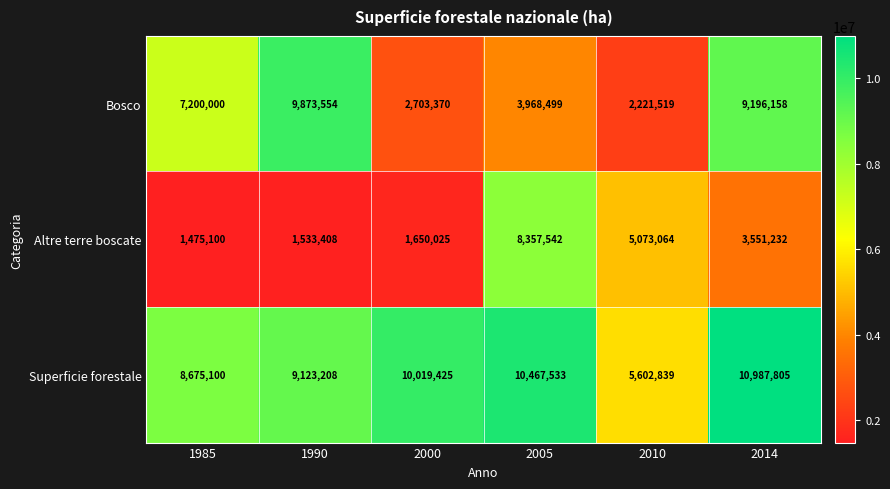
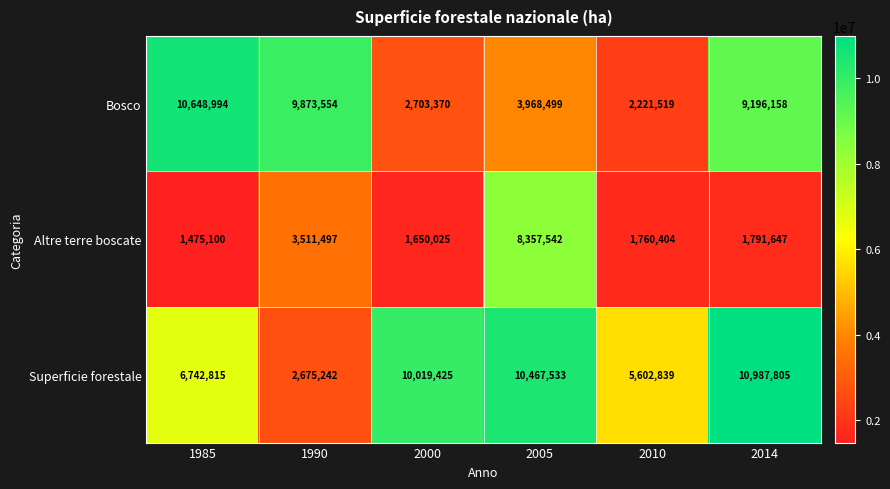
  {
    "Bosco": {
-     "1985": "7,200,000",
+     "1985": "10,648,994",
      "1990": "9,873,554",
      "2000": "2,703,370",
      "2005": "3,968,499",
      "2010": "2,221,519",
      "2014": "9,196,158"
    },
    "Altre terre boscate": {
      "1985": "1,475,100",
-     "1990": "1,533,408",
+     "1990": "3,511,497",
      "2000": "1,650,025",
      "2005": "8,357,542",
-     "2010": "5,073,064",
-     "2014": "3,551,232"
+     "2010": "1,760,404",
+     "2014": "1,791,647"
    },
    "Superficie forestale": {
-     "1985": "8,675,100",
-     "1990": "9,123,208",
+     "1985": "6,742,815",
+     "1990": "2,675,242",
      "2000": "10,019,425",
      "2005": "10,467,533",
      "2010": "5,602,839",
      "2014": "10,987,805"
    }
  }
